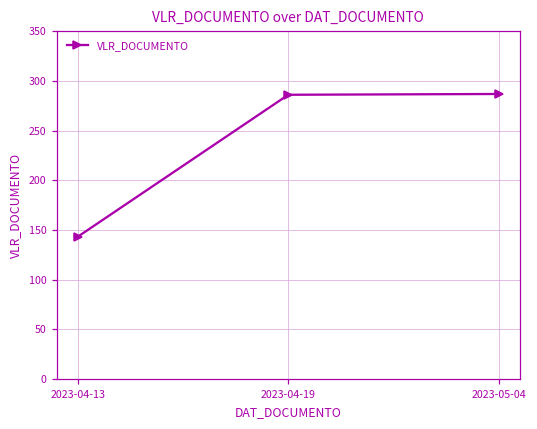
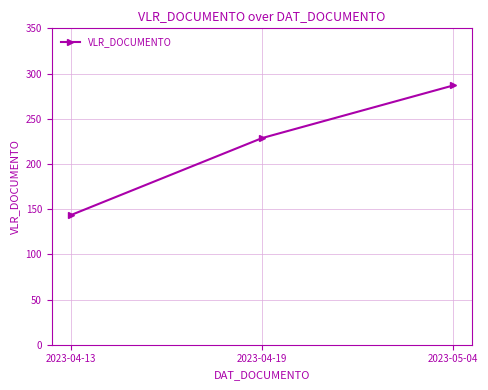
  {
    "2023-04-13": 140,
-   "2023-04-19": 290,
+   "2023-04-19": 230,
    "2023-05-04": 290
  }
